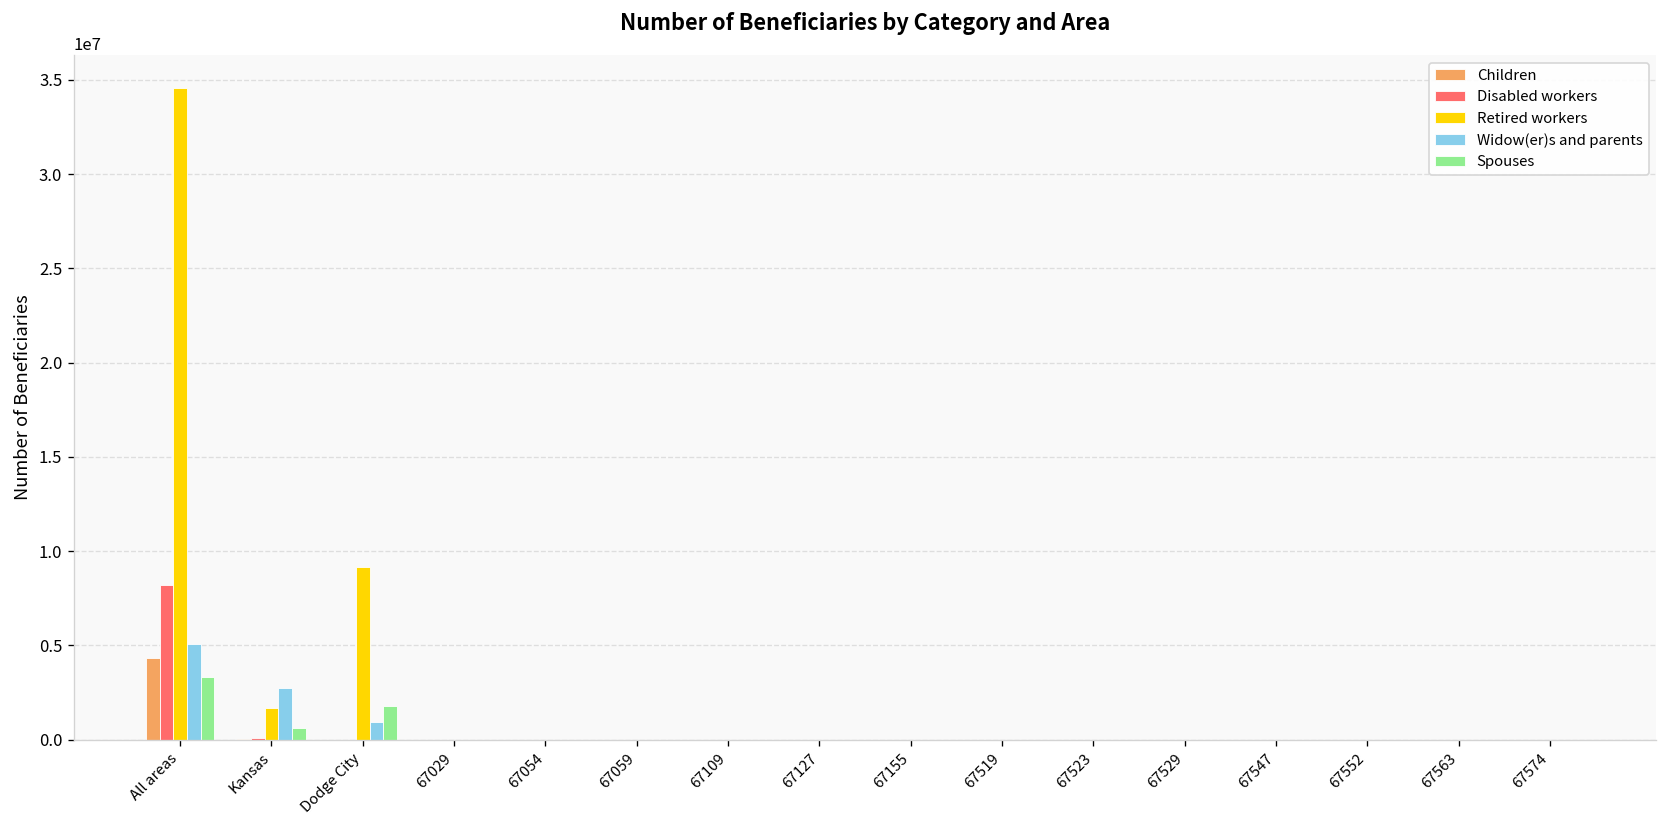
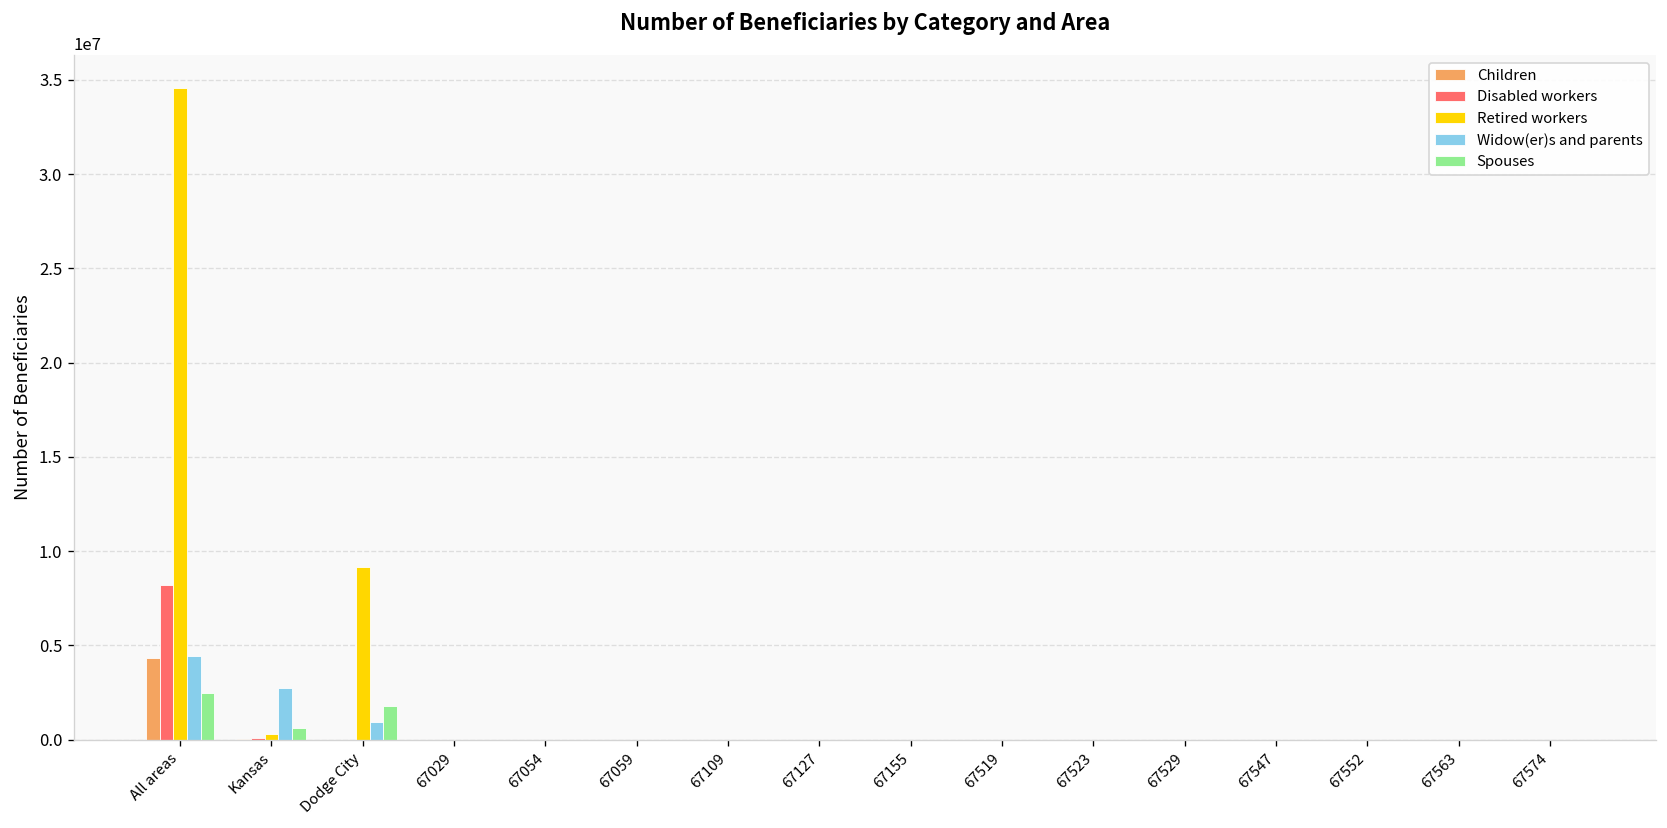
  {
    "Retired workers": {
      "All areas": 34600000,
-     "Kansas": 1700000,
+     "Kansas": 300000,
      "Dodge City": 9200000
    },
    "Widow(er)s and parents": {
-     "All areas": 5100000,
+     "All areas": 4400000,
      "Kansas": 2700000,
      "Dodge City": 900000
    },
    "Spouses": {
-     "All areas": 3300000,
+     "All areas": 2500000,
      "Kansas": 600000,
      "Dodge City": 1800000,
      "67155": 0,
      "67574": 0
    }
  }
